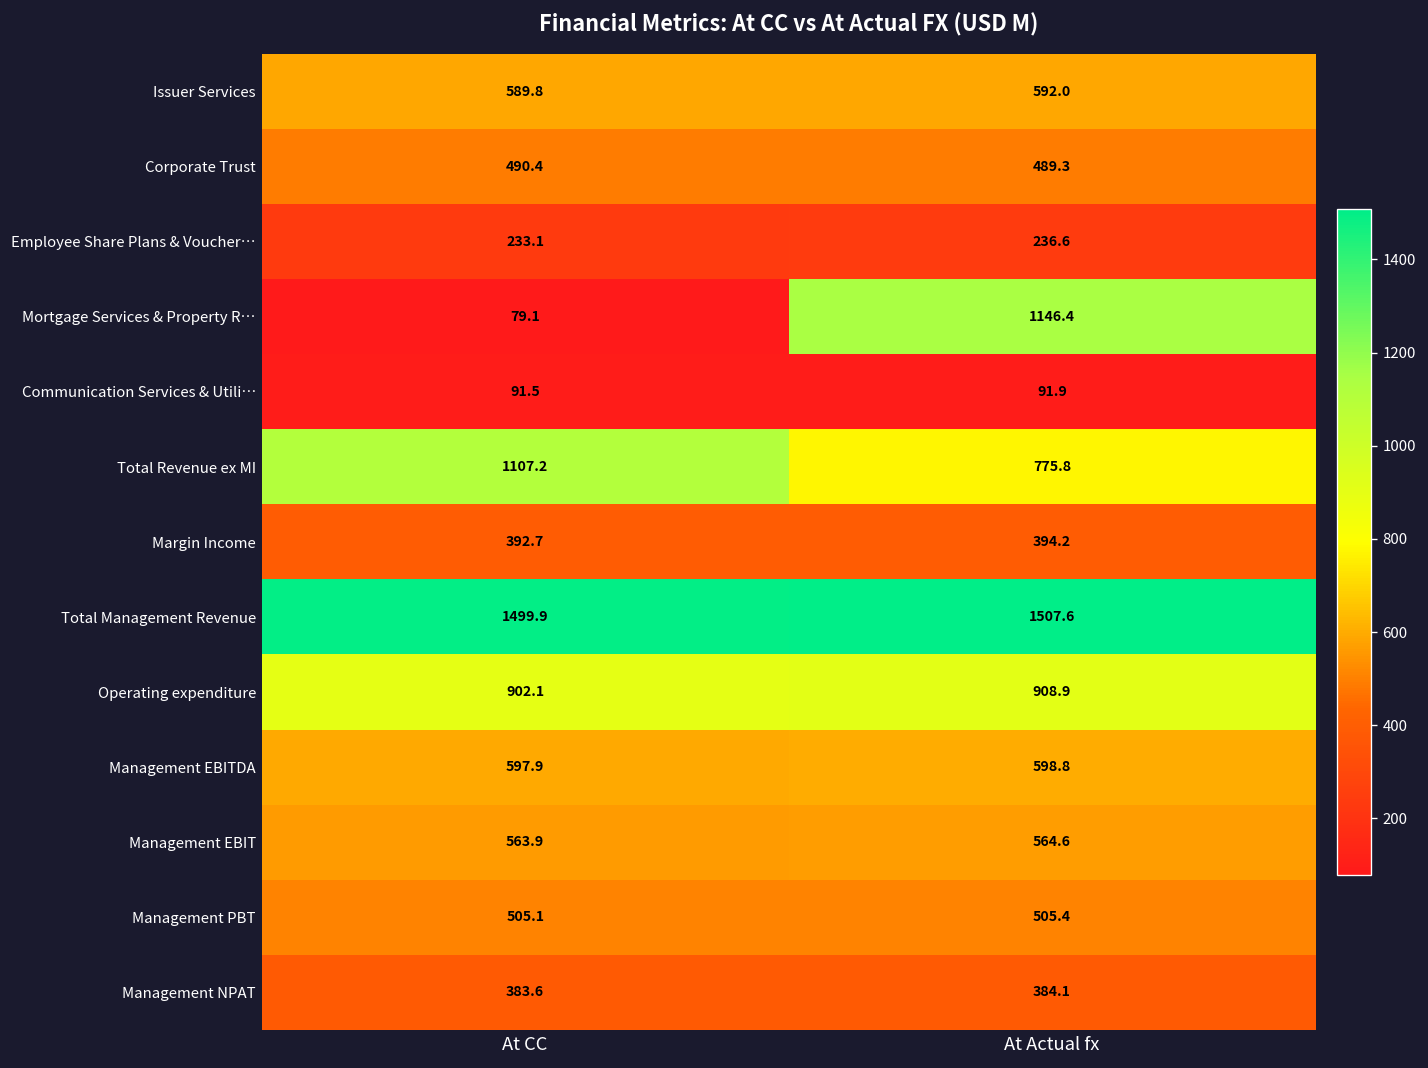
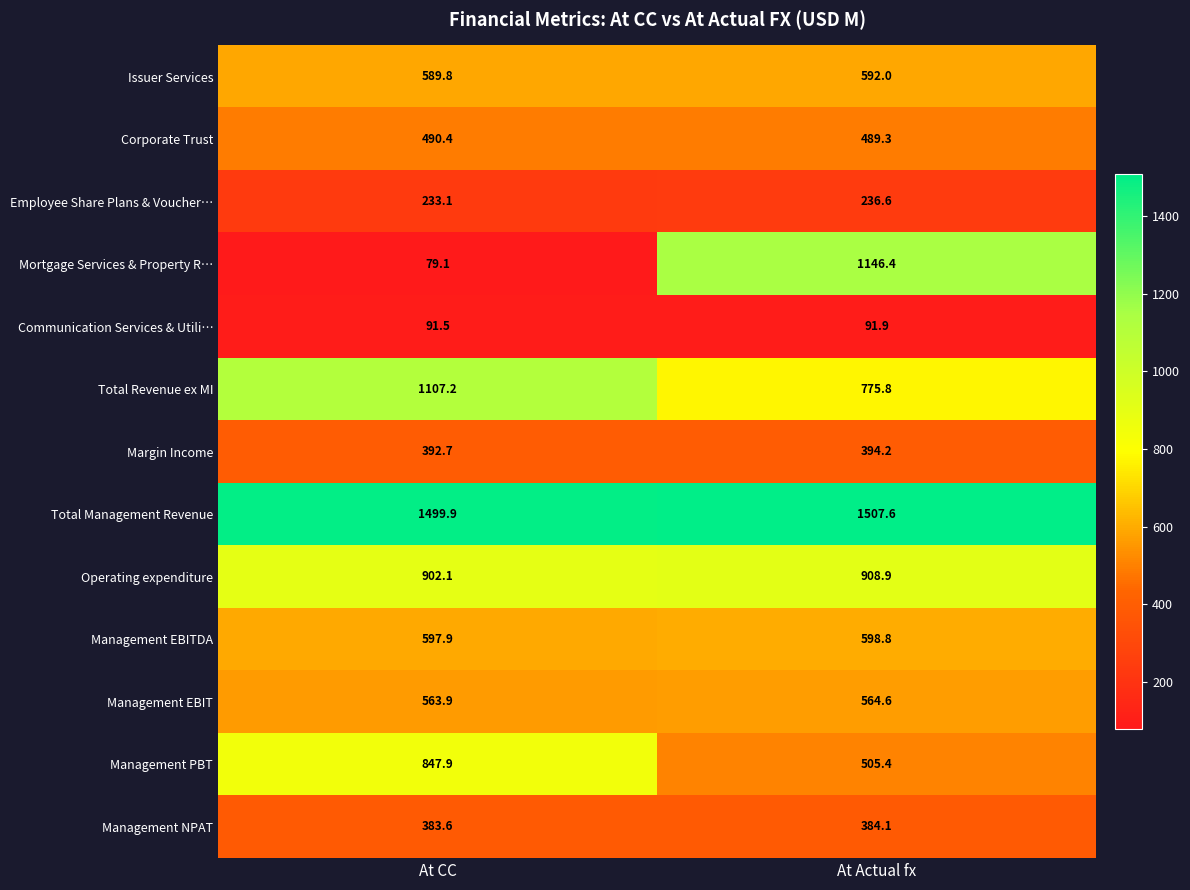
  {
    "Issuer Services": {
      "At CC": 589.8,
      "At Actual fx": 592.0
    },
    "Corporate Trust": {
      "At CC": 490.4,
      "At Actual fx": 489.3
    },
    "Employee Share Plans & Voucher…": {
      "At CC": 233.1,
      "At Actual fx": 236.6
    },
    "Mortgage Services & Property R…": {
      "At CC": 79.1,
      "At Actual fx": 1146.4
    },
    "Communication Services & Utili…": {
      "At CC": 91.5,
      "At Actual fx": 91.9
    },
    "Total Revenue ex MI": {
      "At CC": 1107.2,
      "At Actual fx": 775.8
    },
    "Margin Income": {
      "At CC": 392.7,
      "At Actual fx": 394.2
    },
    "Total Management Revenue": {
      "At CC": 1499.9,
      "At Actual fx": 1507.6
    },
    "Operating expenditure": {
      "At CC": 902.1,
      "At Actual fx": 908.9
    },
    "Management EBITDA": {
      "At CC": 597.9,
      "At Actual fx": 598.8
    },
    "Management EBIT": {
      "At CC": 563.9,
      "At Actual fx": 564.6
    },
    "Management PBT": {
-     "At CC": 505.1,
+     "At CC": 847.9,
      "At Actual fx": 505.4
    },
    "Management NPAT": {
      "At CC": 383.6,
      "At Actual fx": 384.1
    }
  }
